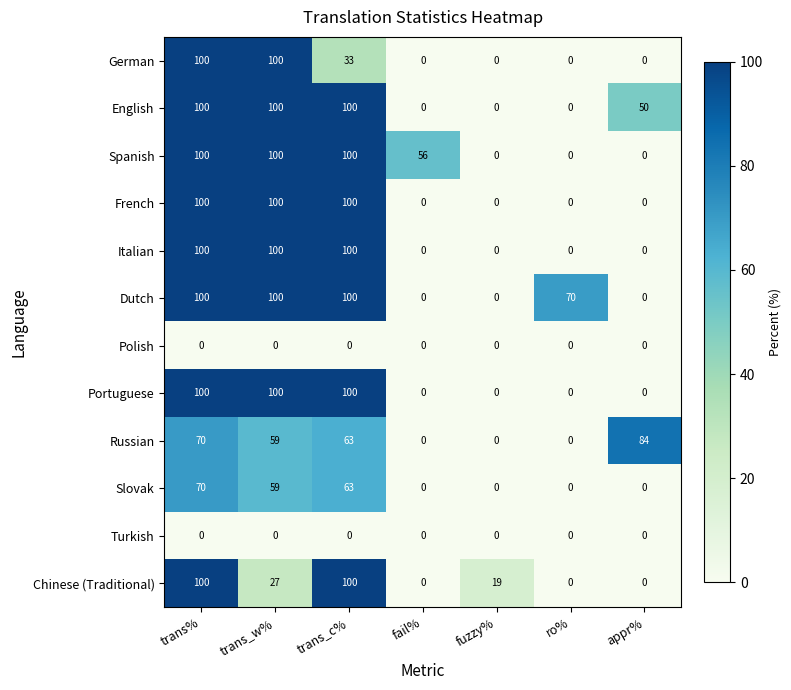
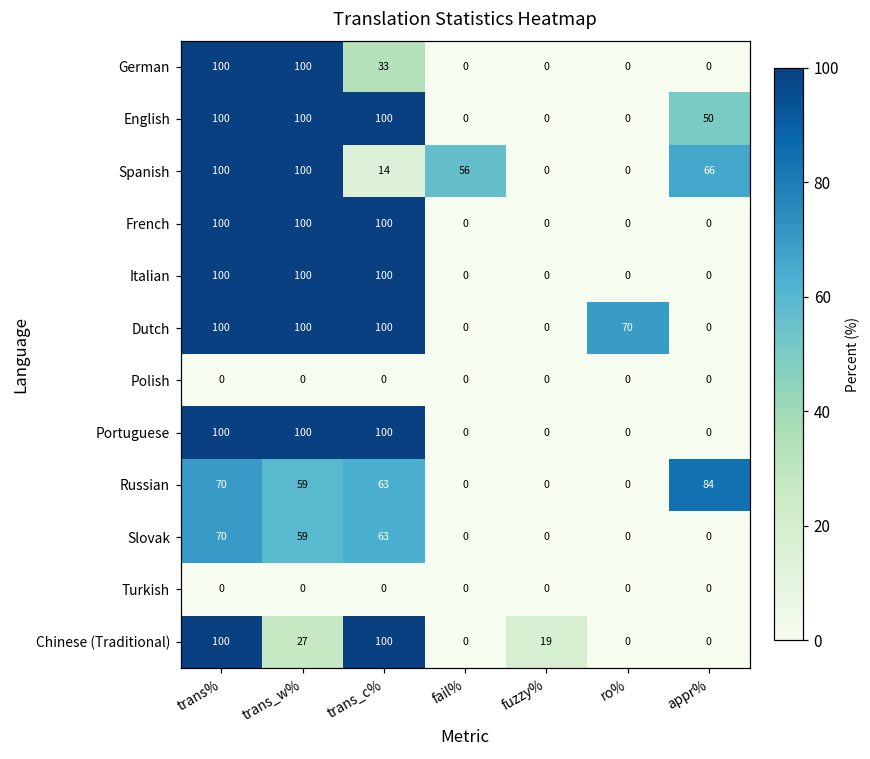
  {
    "German": {
      "trans%": 100,
      "trans_w%": 100,
      "trans_c%": 33,
      "fail%": 0,
      "fuzzy%": 0,
      "ro%": 0,
      "appr%": 0
    },
    "English": {
      "trans%": 100,
      "trans_w%": 100,
      "trans_c%": 100,
      "fail%": 0,
      "fuzzy%": 0,
      "ro%": 0,
      "appr%": 50
    },
    "Spanish": {
      "trans%": 100,
      "trans_w%": 100,
-     "trans_c%": 100,
+     "trans_c%": 14,
      "fail%": 56,
      "fuzzy%": 0,
      "ro%": 0,
-     "appr%": 0
+     "appr%": 66
    },
    "French": {
      "trans%": 100,
      "trans_w%": 100,
      "trans_c%": 100,
      "fail%": 0,
      "fuzzy%": 0,
      "ro%": 0,
      "appr%": 0
    },
    "Italian": {
      "trans%": 100,
      "trans_w%": 100,
      "trans_c%": 100,
      "fail%": 0,
      "fuzzy%": 0,
      "ro%": 0,
      "appr%": 0
    },
    "Dutch": {
      "trans%": 100,
      "trans_w%": 100,
      "trans_c%": 100,
      "fail%": 0,
      "fuzzy%": 0,
      "ro%": 70,
      "appr%": 0
    },
    "Polish": {
      "trans%": 0,
      "trans_w%": 0,
      "trans_c%": 0,
      "fail%": 0,
      "fuzzy%": 0,
      "ro%": 0,
      "appr%": 0
    },
    "Portuguese": {
      "trans%": 100,
      "trans_w%": 100,
      "trans_c%": 100,
      "fail%": 0,
      "fuzzy%": 0,
      "ro%": 0,
      "appr%": 0
    },
    "Russian": {
      "trans%": 70,
      "trans_w%": 59,
      "trans_c%": 63,
      "fail%": 0,
      "fuzzy%": 0,
      "ro%": 0,
      "appr%": 84
    },
    "Slovak": {
      "trans%": 70,
      "trans_w%": 59,
      "trans_c%": 63,
      "fail%": 0,
      "fuzzy%": 0,
      "ro%": 0,
      "appr%": 0
    },
    "Turkish": {
      "trans%": 0,
      "trans_w%": 0,
      "trans_c%": 0,
      "fail%": 0,
      "fuzzy%": 0,
      "ro%": 0,
      "appr%": 0
    },
    "Chinese (Traditional)": {
      "trans%": 100,
      "trans_w%": 27,
      "trans_c%": 100,
      "fail%": 0,
      "fuzzy%": 19,
      "ro%": 0,
      "appr%": 0
    }
  }
